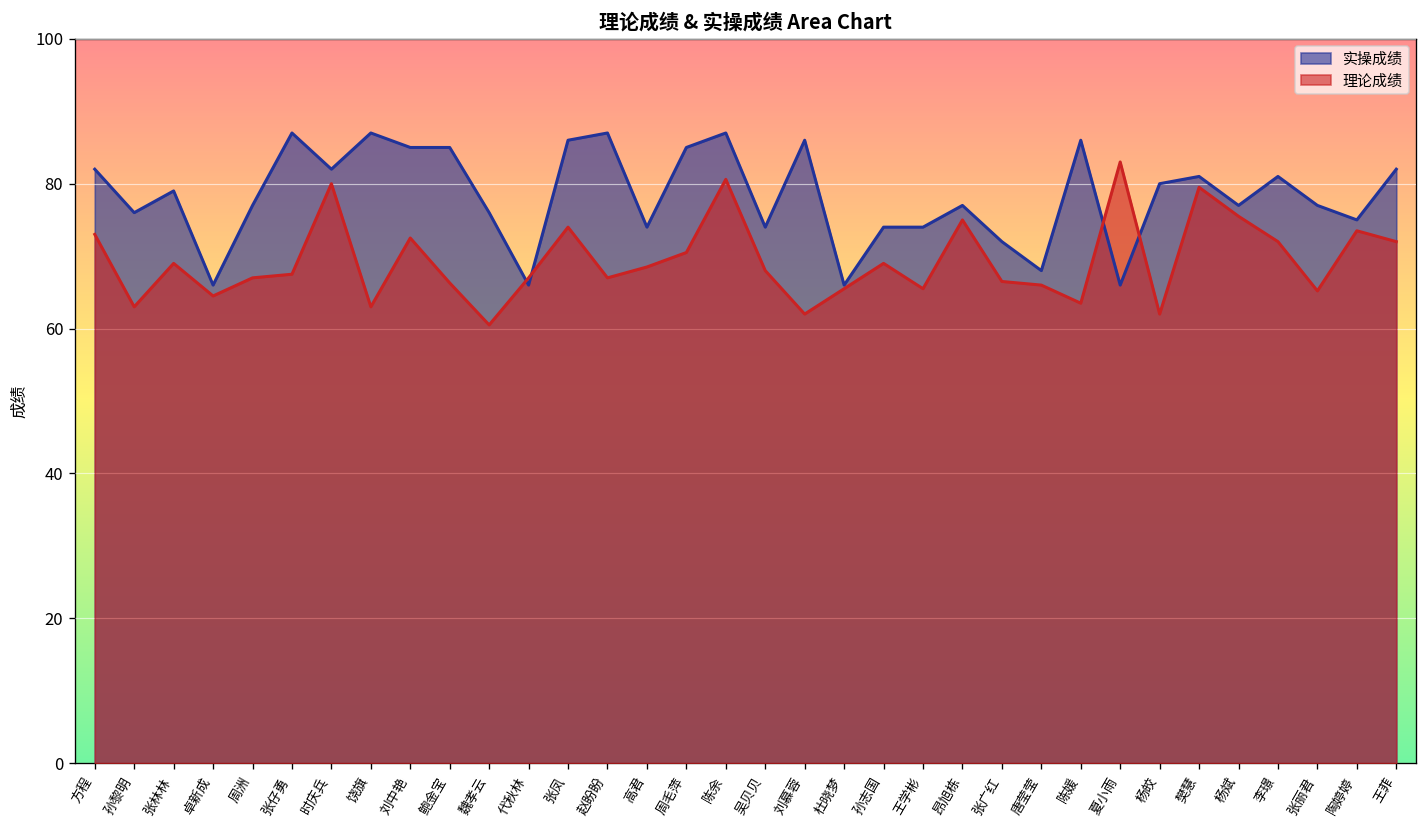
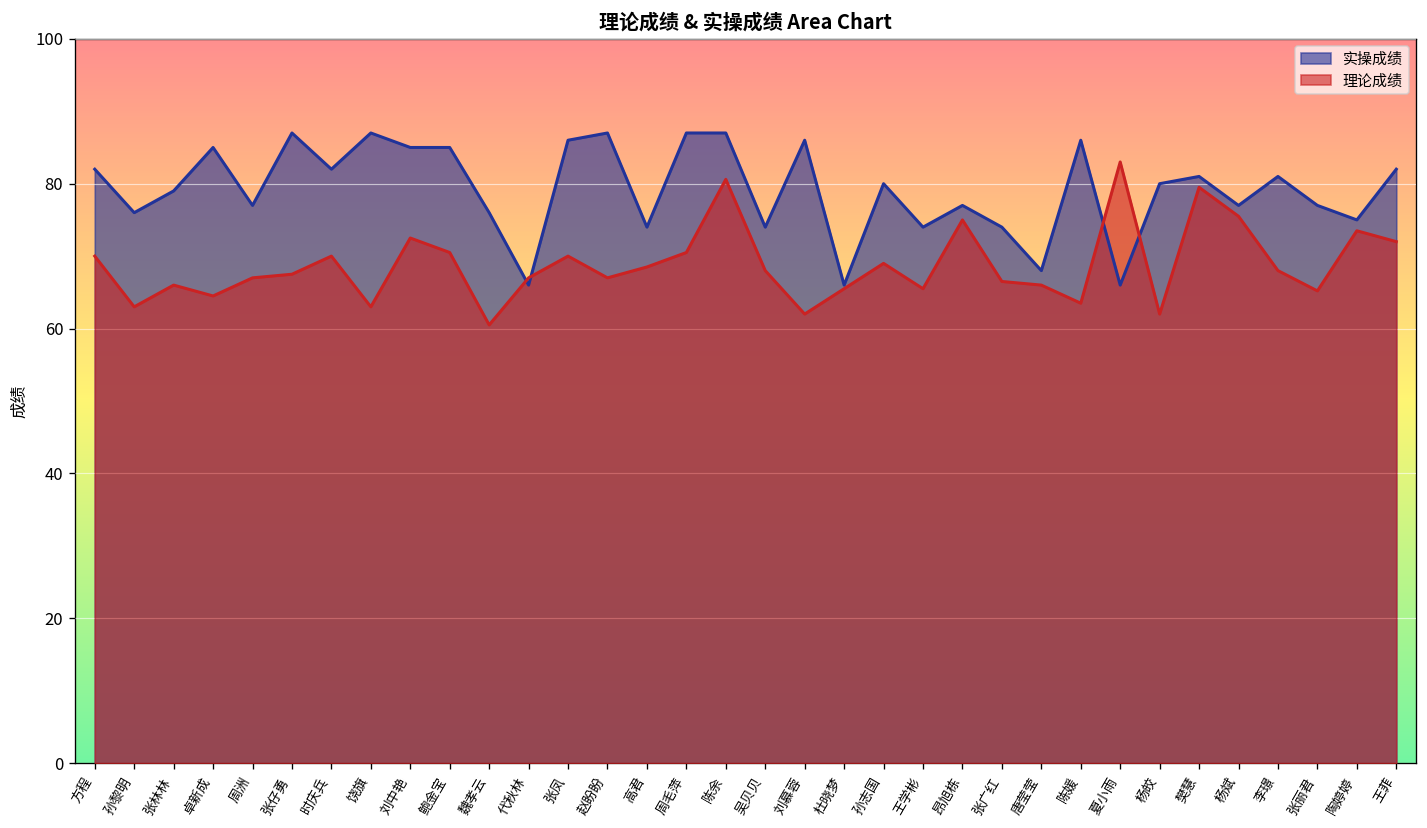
  {
    "实操成绩": {
      "方程": 82,
      "孙黎明": 76,
      "张林林": 79,
-     "卓新成": 66,
+     "卓新成": 85,
      "周洲": 77,
      "张仔勇": 87,
      "时庆兵": 82,
      "饶旗": 87,
      "刘中艳": 85,
      "鲍金宝": 85,
      "魏孝云": 76,
      "代秋林": 66,
      "张凤": 86,
      "赵盼盼": 87,
      "高君": 74,
-     "周毛萍": 85,
+     "周毛萍": 87,
      "陈余": 87,
      "吴贝贝": 74,
      "刘慕蓉": 86,
      "杜晓梦": 66,
-     "孙志国": 74,
+     "孙志国": 80,
      "王学彬": 74,
      "昂旭栋": 77,
-     "张广红": 72,
+     "张广红": 74,
      "唐莹莹": 68,
      "陈媛": 86,
      "夏小雨": 66,
      "杨皎": 80,
      "樊慧": 81,
      "杨斌": 77,
      "李璟": 81,
      "张丽君": 77,
      "陶婷婷": 75,
      "王菲": 82
    },
    "理论成绩": {
-     "方程": 73,
+     "方程": 70,
      "孙黎明": 63,
-     "张林林": 69,
+     "张林林": 66,
      "卓新成": 65,
      "周洲": 67,
      "张仔勇": 68,
-     "时庆兵": 80,
+     "时庆兵": 70,
      "饶旗": 63,
      "刘中艳": 73,
-     "鲍金宝": 66,
+     "鲍金宝": 71,
      "魏孝云": 61,
      "代秋林": 67,
-     "张凤": 74,
+     "张凤": 70,
      "赵盼盼": 67,
      "高君": 69,
      "周毛萍": 71,
      "陈余": 81,
      "吴贝贝": 68,
      "刘慕蓉": 62,
      "杜晓梦": 66,
      "孙志国": 69,
      "王学彬": 66,
      "昂旭栋": 75,
      "张广红": 67,
      "唐莹莹": 66,
      "陈媛": 64,
      "夏小雨": 83,
      "杨皎": 62,
      "樊慧": 80,
      "杨斌": 76,
-     "李璟": 72,
+     "李璟": 68,
      "张丽君": 65,
      "陶婷婷": 74,
      "王菲": 72
    }
  }
